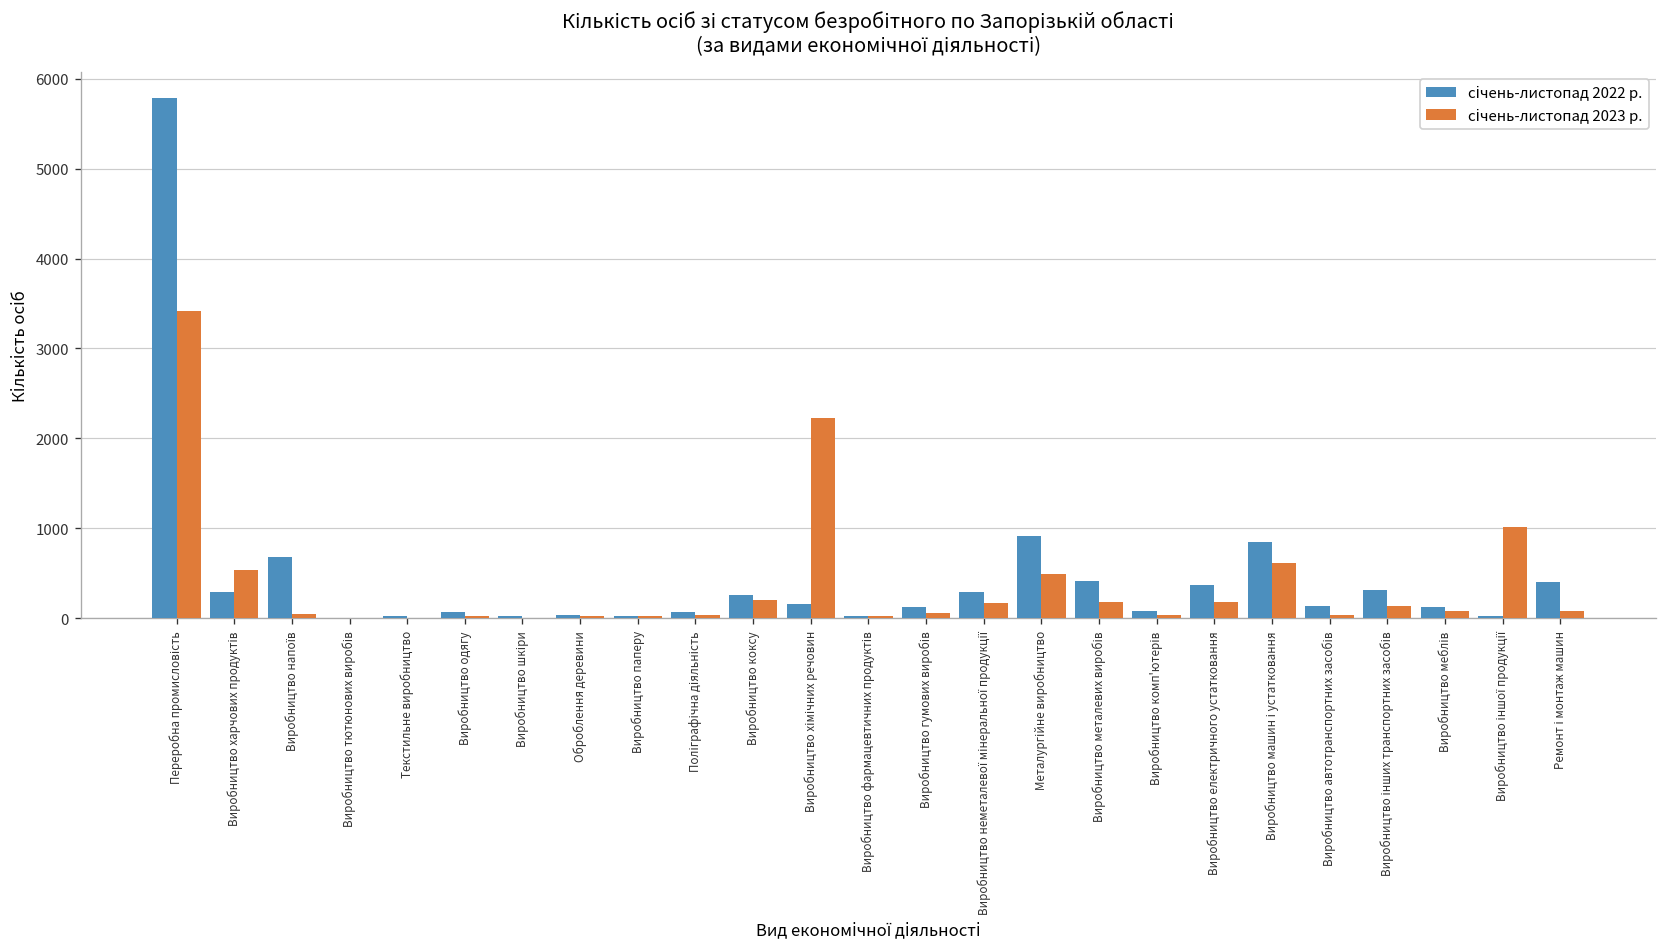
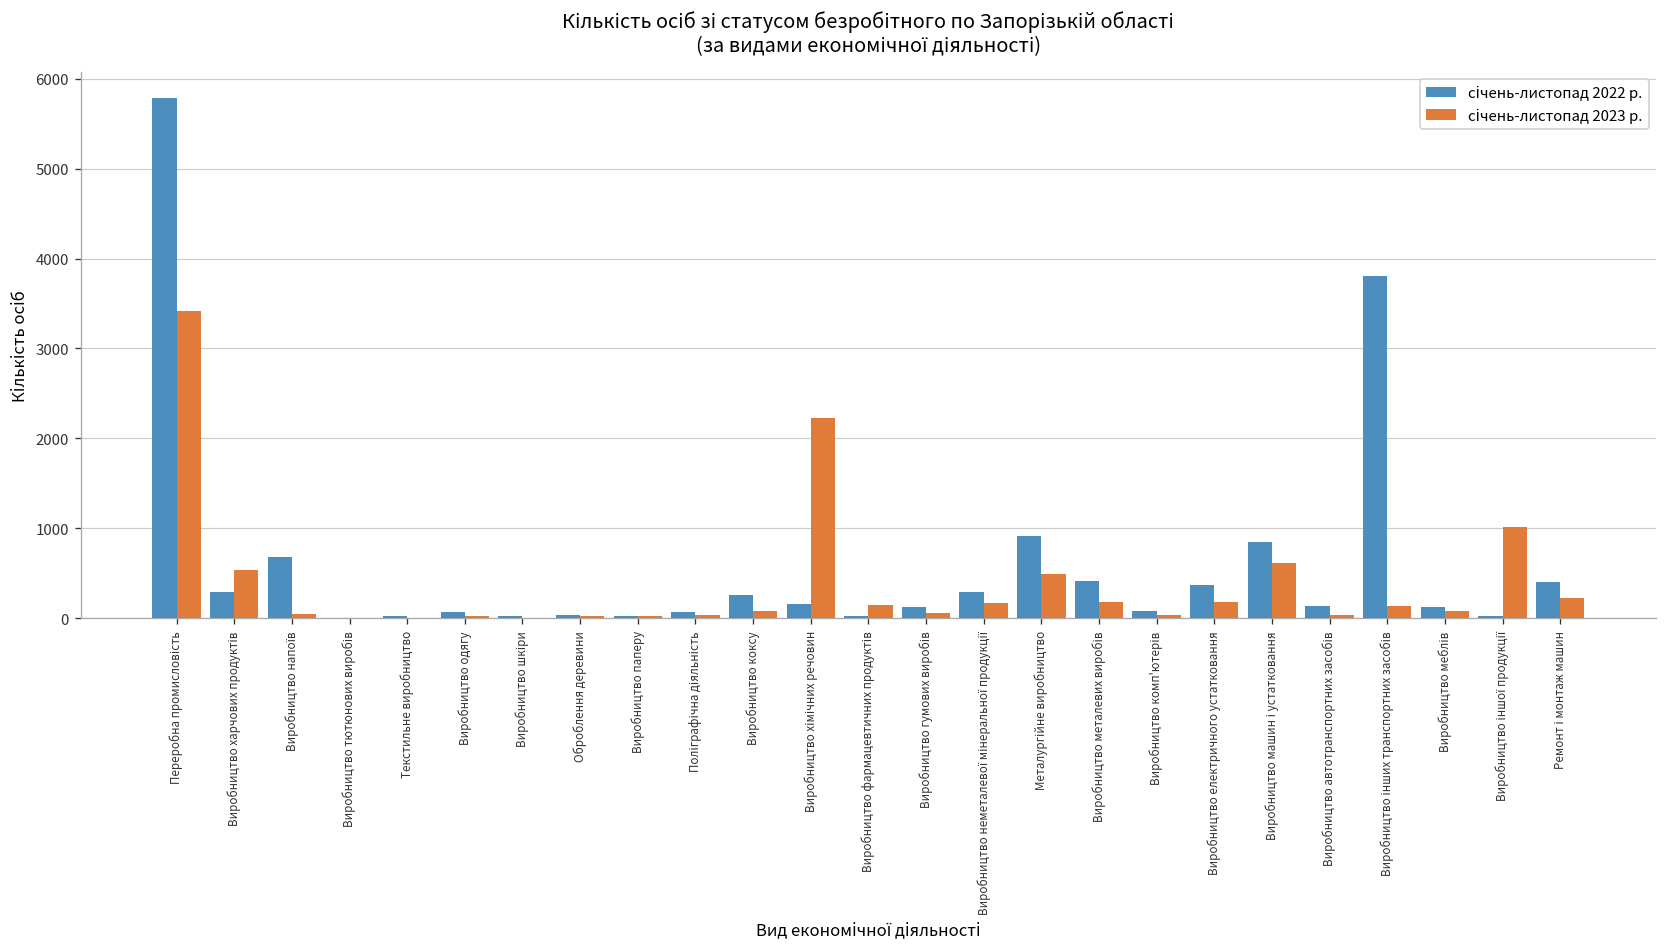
  {
    "січень-листопад 2022 р.": {
      "Переробна промисловість": 5800,
      "Виробництво харчових продуктів": 300,
      "Виробництво напоїв": 700,
      "Виробництво одягу": 100,
      "Оброблення деревини": 0,
      "Поліграфічна діяльність": 100,
      "Виробництво коксу": 300,
      "Виробництво хімічних речовин": 200,
      "Виробництво гумових виробів": 100,
      "Виробництво неметалевої мінеральної продукції": 300,
      "Металургійне виробництво": 900,
      "Виробництво металевих виробів": 400,
      "Виробництво комп'ютерів": 100,
      "Виробництво електричного устатковання": 400,
      "Виробництво машин і устатковання": 800,
      "Виробництво автотранспортних засобів": 100,
-     "Виробництво інших транспортних засобів": 300,
+     "Виробництво інших транспортних засобів": 3800,
      "Виробництво меблів": 100,
      "Ремонт і монтаж машин": 400
    },
    "січень-листопад 2023 р.": {
      "Переробна промисловість": 3400,
      "Виробництво харчових продуктів": 500,
      "Виробництво напоїв": 100,
      "Виробництво тютюнових виробів": 0,
      "Поліграфічна діяльність": 0,
-     "Виробництво коксу": 200,
+     "Виробництво коксу": 100,
      "Виробництво хімічних речовин": 2200,
-     "Виробництво фармацевтичних продуктів": 0,
+     "Виробництво фармацевтичних продуктів": 100,
      "Виробництво гумових виробів": 100,
      "Виробництво неметалевої мінеральної продукції": 200,
      "Металургійне виробництво": 500,
      "Виробництво металевих виробів": 200,
      "Виробництво комп'ютерів": 0,
      "Виробництво електричного устатковання": 200,
      "Виробництво машин і устатковання": 600,
      "Виробництво автотранспортних засобів": 0,
      "Виробництво інших транспортних засобів": 100,
      "Виробництво меблів": 100,
      "Виробництво іншої продукції": 1000,
-     "Ремонт і монтаж машин": 100
+     "Ремонт і монтаж машин": 200
    }
  }
